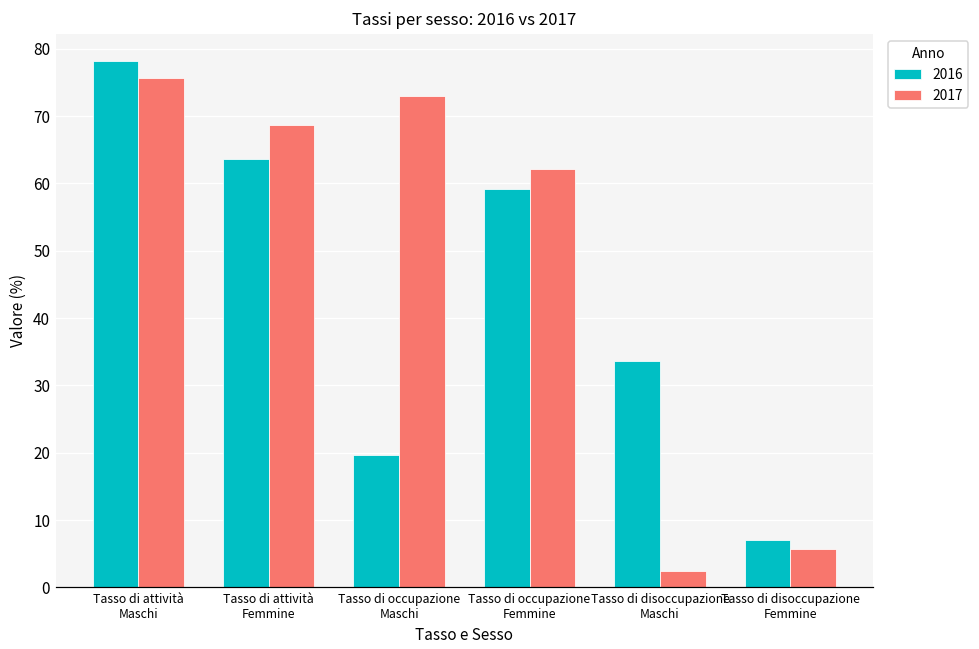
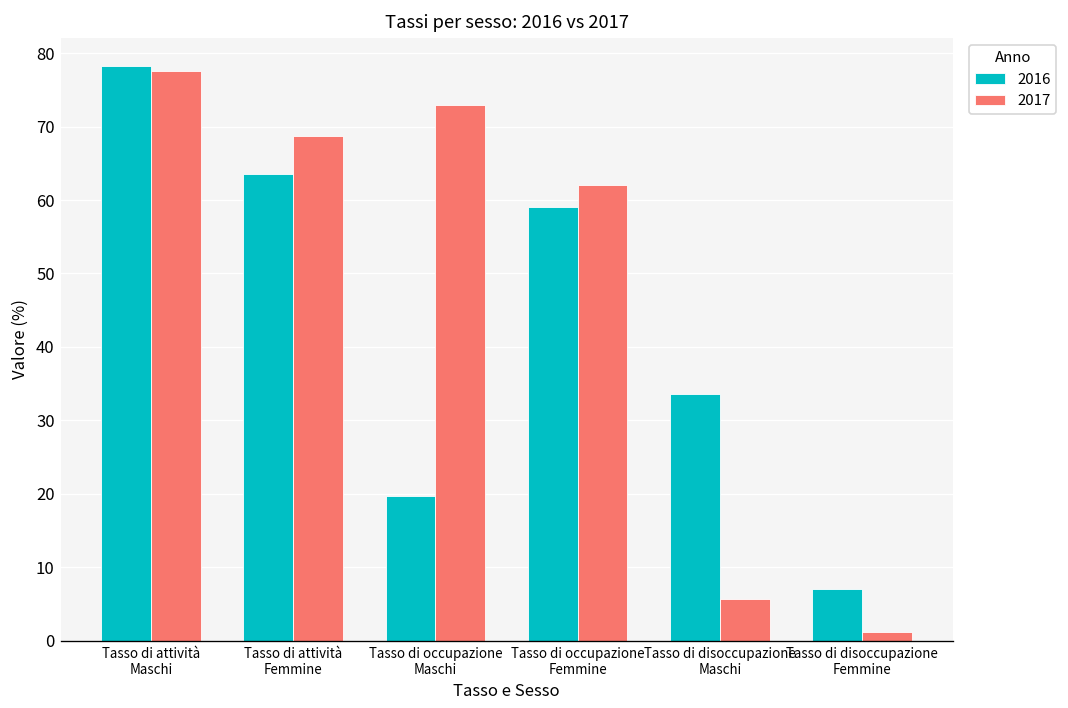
  {
    "2016": {
      "Tasso di attività Maschi": 78,
      "Tasso di attività Femmine": 64,
      "Tasso di occupazione Maschi": 20,
      "Tasso di occupazione Femmine": 59,
      "Tasso di disoccupazione Maschi": 34,
      "Tasso di disoccupazione Femmine": 7
    },
    "2017": {
-     "Tasso di attività Maschi": 76,
+     "Tasso di attività Maschi": 78,
      "Tasso di attività Femmine": 69,
      "Tasso di occupazione Maschi": 73,
      "Tasso di occupazione Femmine": 62,
-     "Tasso di disoccupazione Maschi": 2,
-     "Tasso di disoccupazione Femmine": 6
+     "Tasso di disoccupazione Maschi": 6,
+     "Tasso di disoccupazione Femmine": 1
    }
  }
